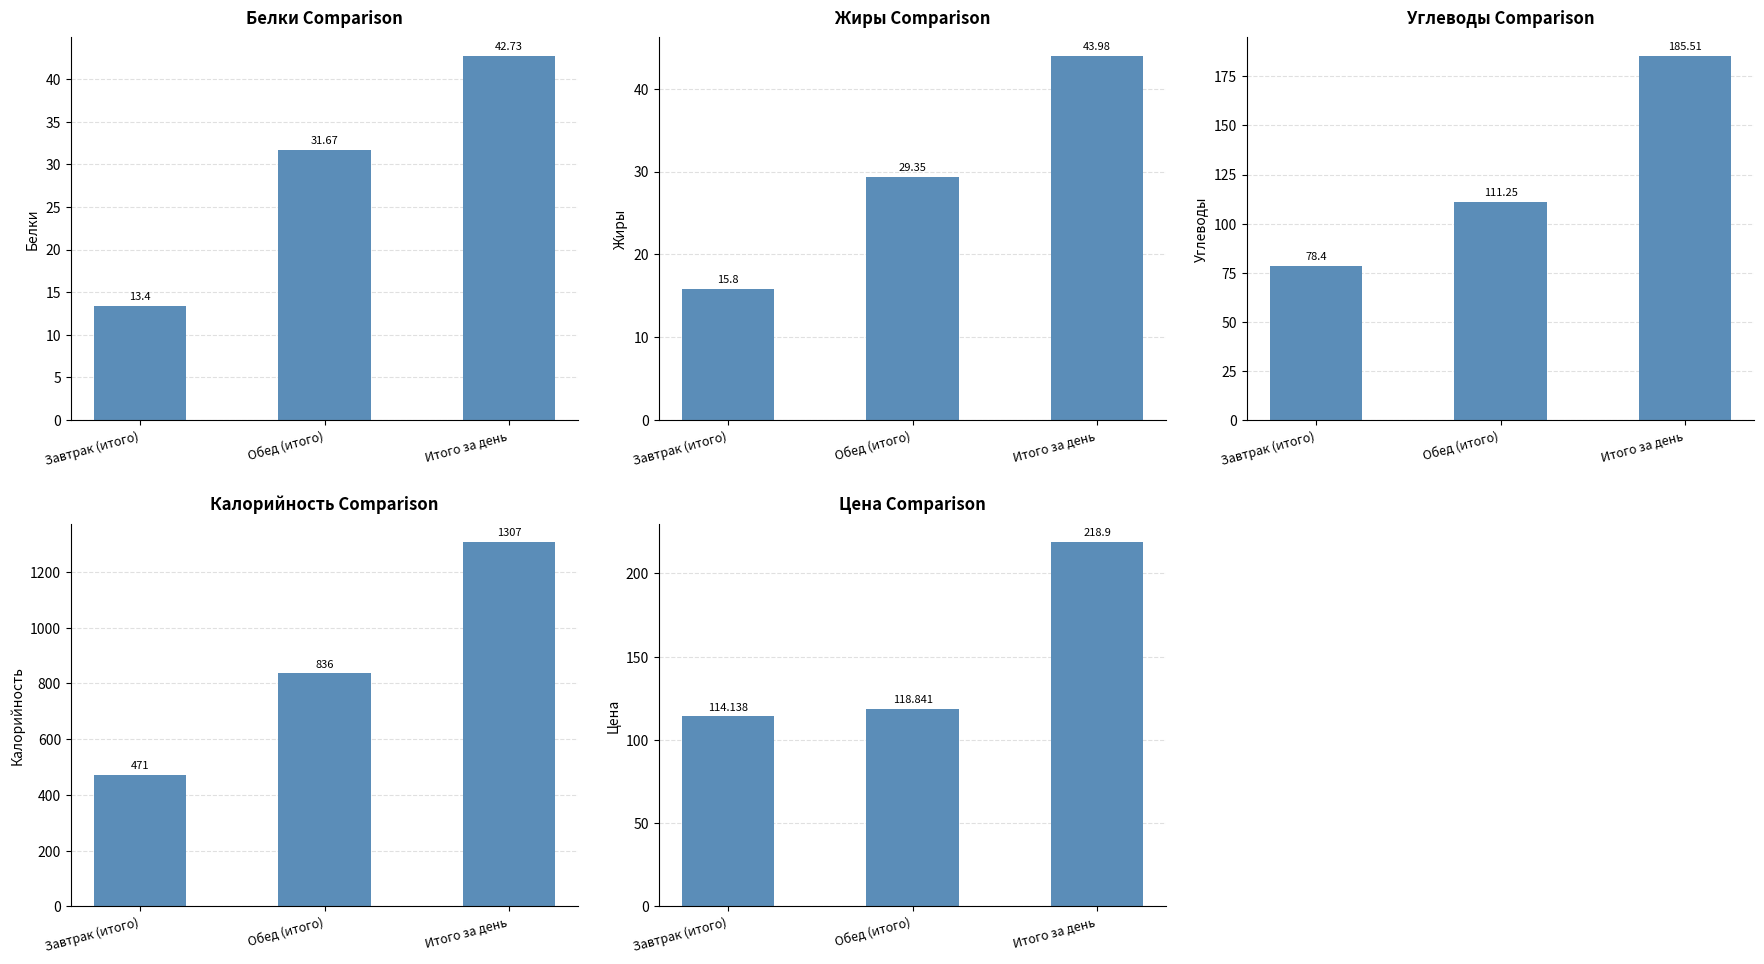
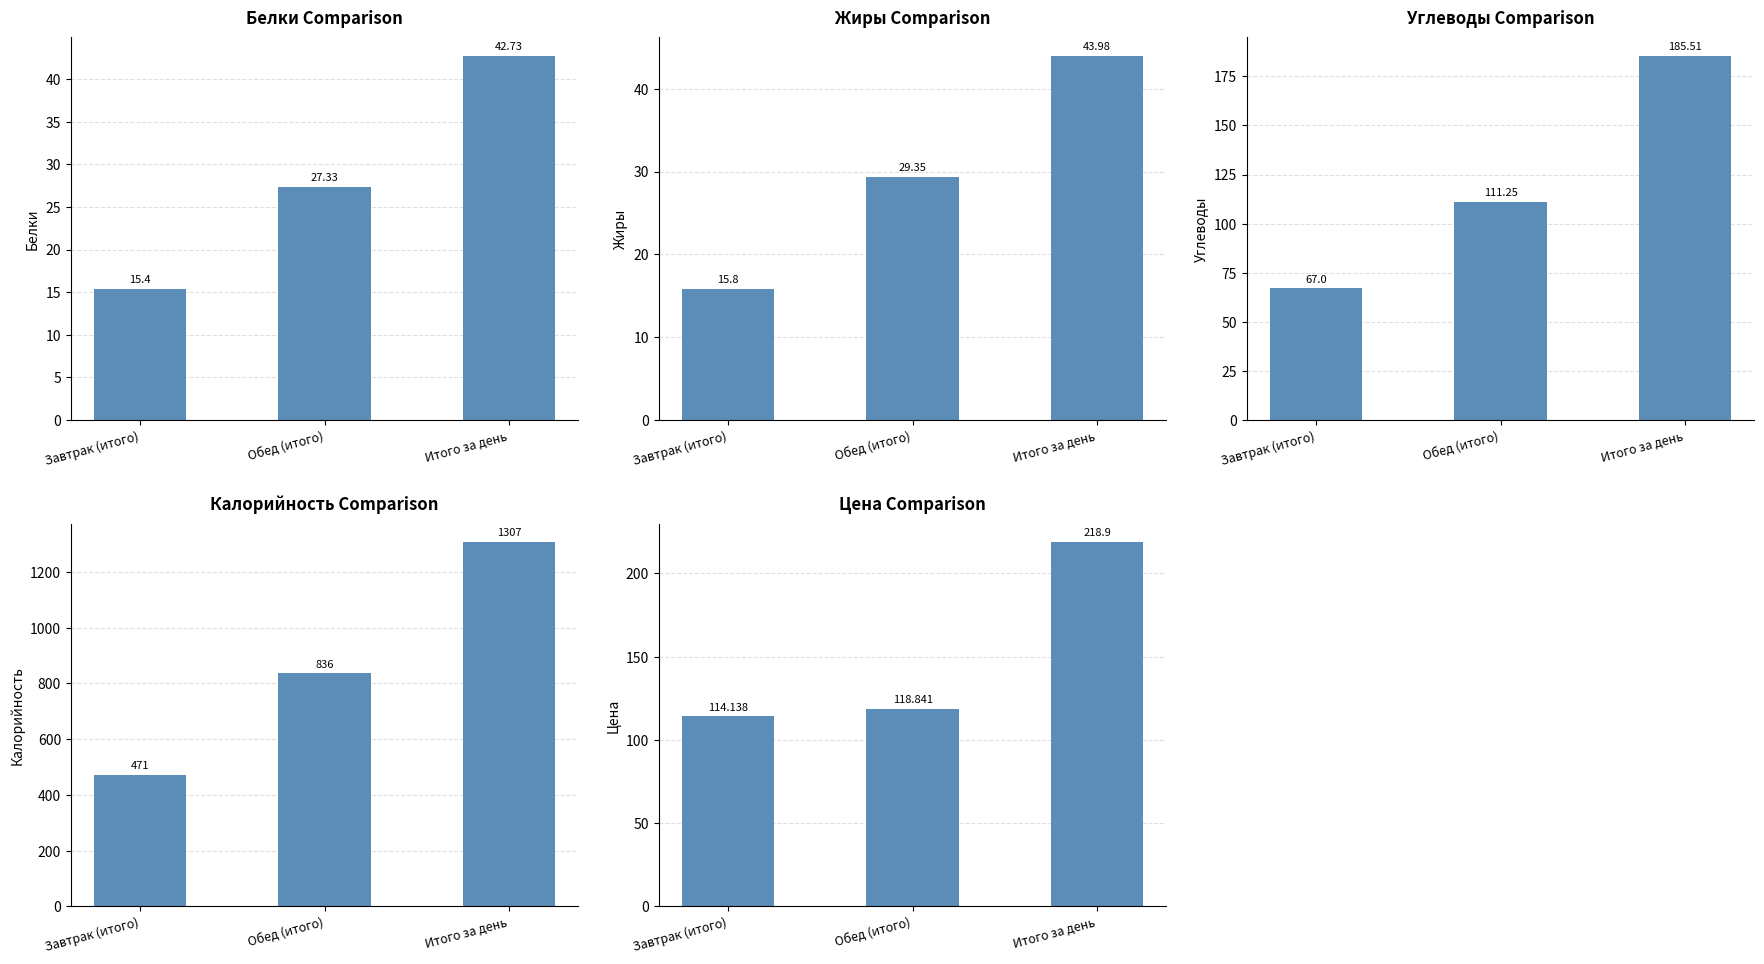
  {
    "Белки Comparison": {
-     "Завтрак (итого)": 13.4,
-     "Обед (итого)": 31.67,
+     "Завтрак (итого)": 15.4,
+     "Обед (итого)": 27.33,
      "Итого за день": 42.73
    },
    "Жиры Comparison": {
      "Завтрак (итого)": 15.8,
      "Обед (итого)": 29.35,
      "Итого за день": 43.98
    },
    "Углеводы Comparison": {
-     "Завтрак (итого)": 78.4,
+     "Завтрак (итого)": 67.0,
      "Обед (итого)": 111.25,
      "Итого за день": 185.51
    },
    "Калорийность Comparison": {
      "Завтрак (итого)": 471,
      "Обед (итого)": 836,
      "Итого за день": 1307
    },
    "Цена Comparison": {
      "Завтрак (итого)": 114.138,
      "Обед (итого)": 118.841,
      "Итого за день": 218.9
    }
  }
